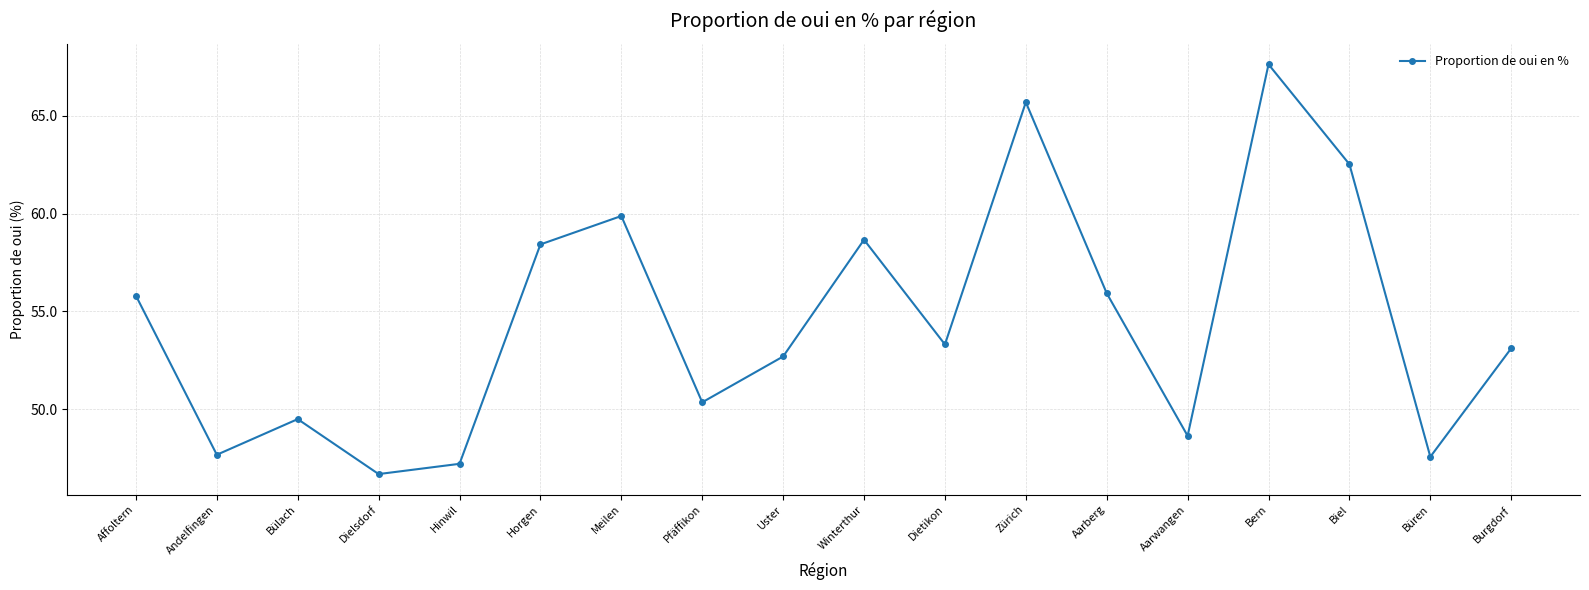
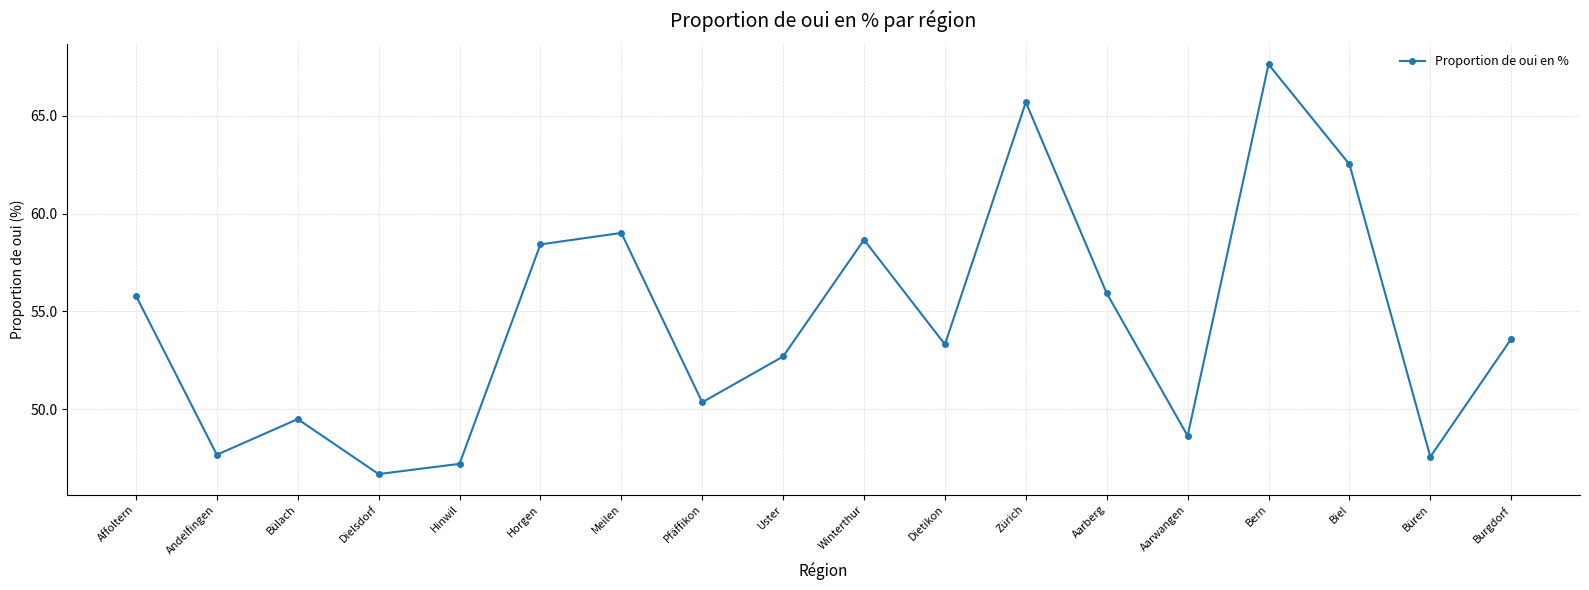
  {
    "Affoltern": 55.8,
    "Andelfingen": 47.7,
    "Bülach": 49.5,
    "Dielsdorf": 46.7,
    "Hinwil": 47.2,
    "Horgen": 58.4,
-   "Meilen": 59.9,
+   "Meilen": 59.0,
    "Pfäffikon": 50.3,
    "Uster": 52.7,
    "Winterthur": 58.7,
    "Dietikon": 53.3,
    "Zürich": 65.7,
    "Aarberg": 55.9,
    "Aarwangen": 48.6,
    "Bern": 67.6,
    "Biel": 62.5,
    "Büren": 47.6,
-   "Burgdorf": 53.1
+   "Burgdorf": 53.6
  }
